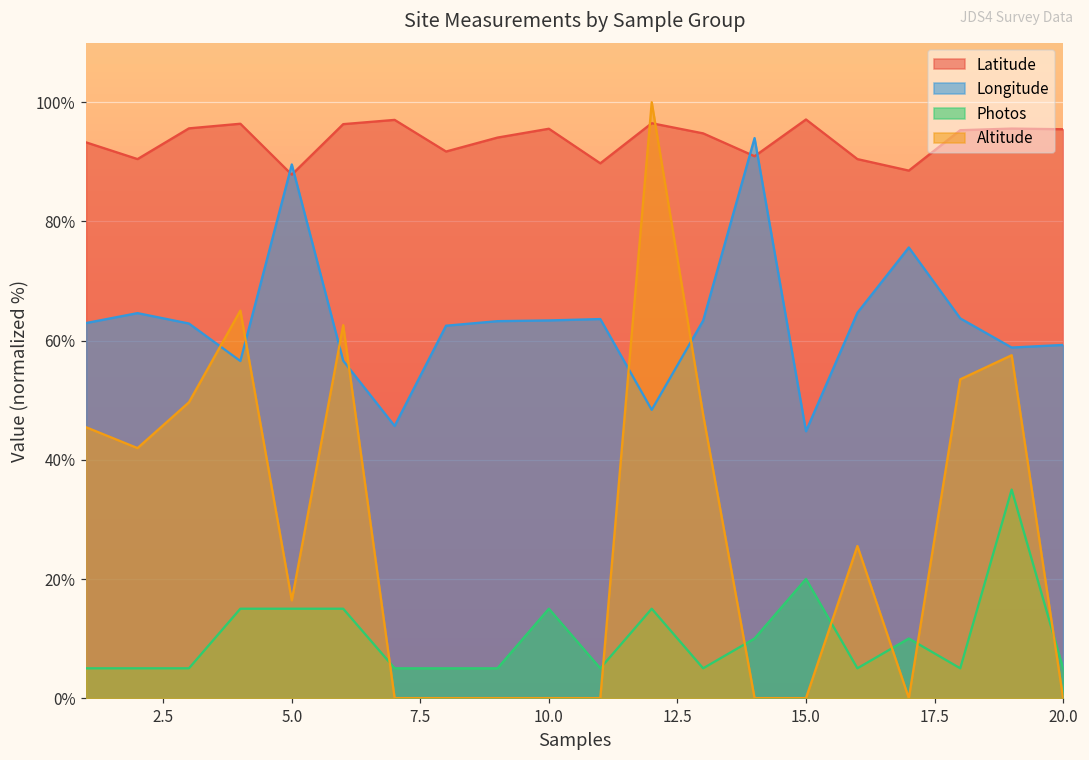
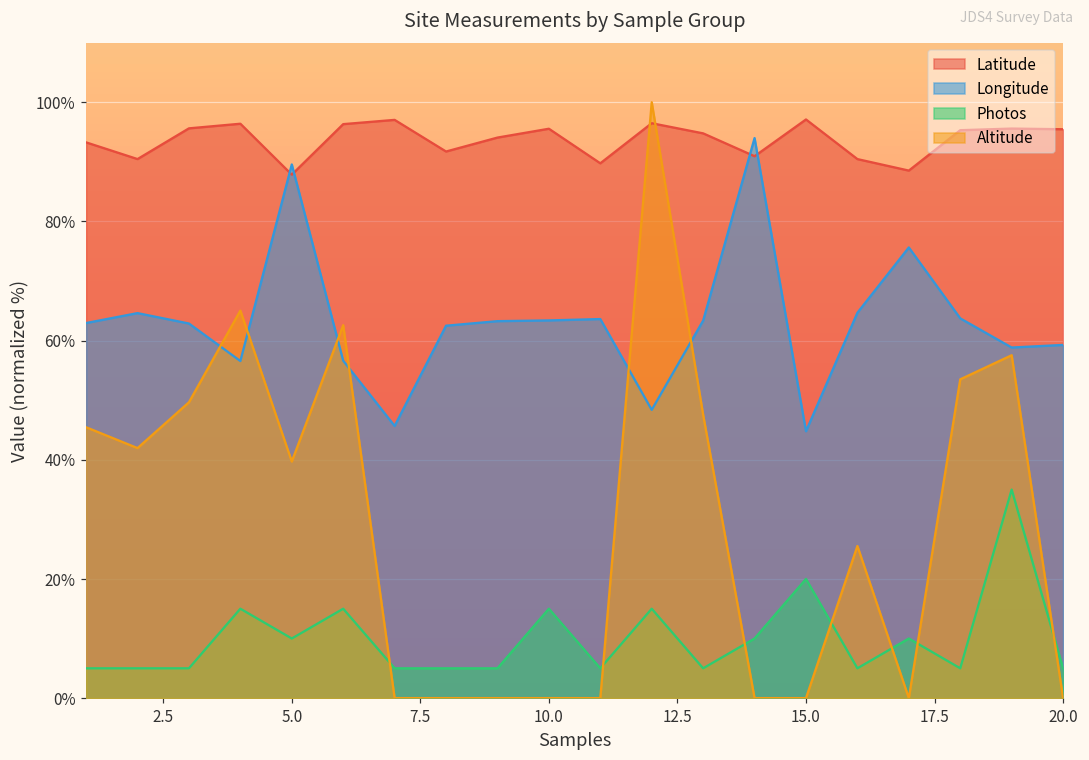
  {
    "Latitude": {
      "5.0": "88%",
      "10.0": "96%",
      "15.0": "97%",
      "20.0": "95%"
    },
    "Longitude": {
      "5.0": "90%",
      "10.0": "63%",
      "15.0": "45%",
      "20.0": "59%"
    },
    "Photos": {
-     "5.0": "15%",
+     "5.0": "10%",
      "10.0": "15%",
      "15.0": "20%",
      "20.0": "5%"
    },
    "Altitude": {
-     "5.0": "16%",
+     "5.0": "40%",
      "10.0": "0%",
      "15.0": "0%",
      "20.0": "0%"
    }
  }
